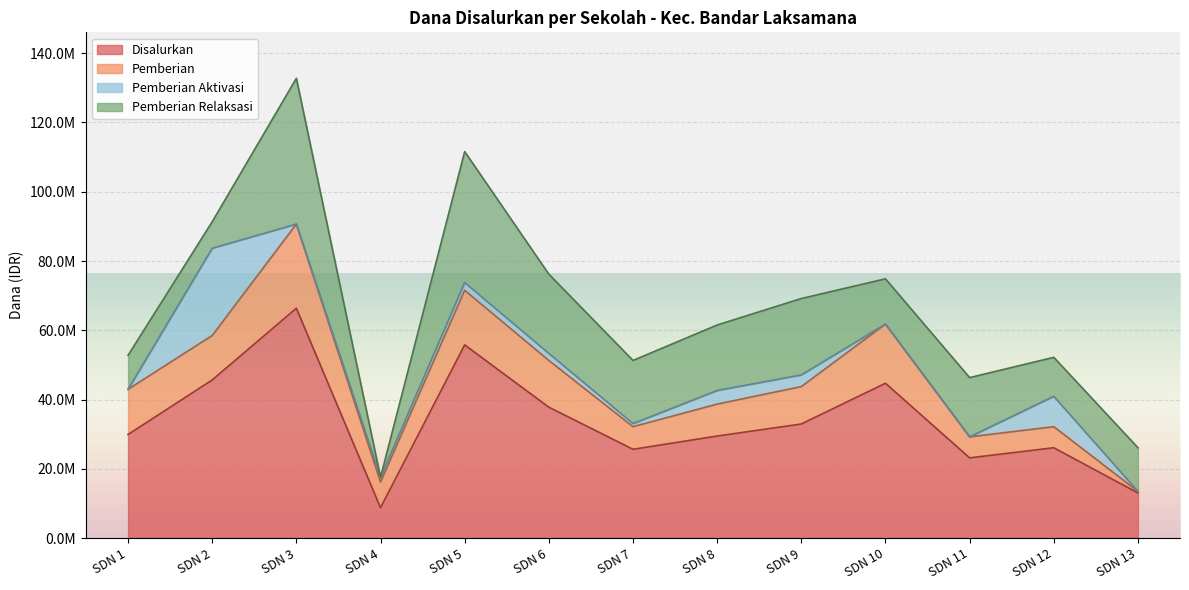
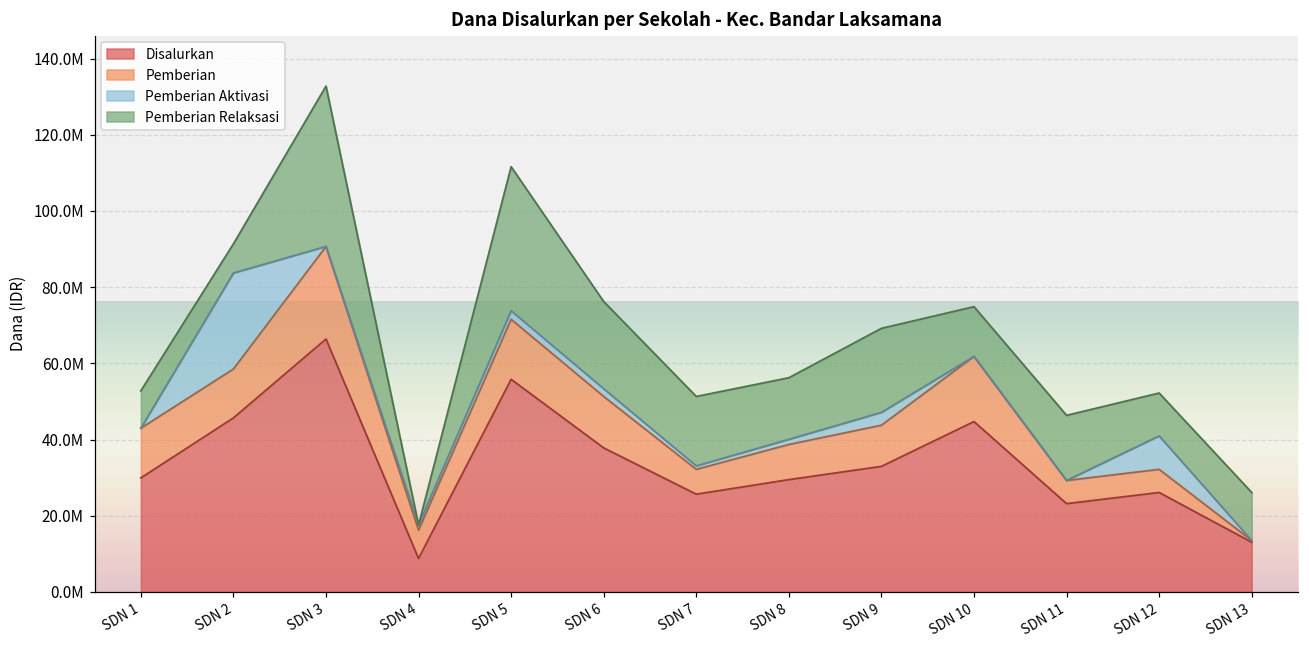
  {
    "Disalurkan": {
      "SDN 1": 30000000,
      "SDN 2": 46000000,
      "SDN 3": 66000000,
      "SDN 4": 9000000,
      "SDN 5": 56000000,
      "SDN 6": 38000000,
      "SDN 7": 26000000,
      "SDN 8": 29000000,
      "SDN 9": 33000000,
      "SDN 10": 45000000,
      "SDN 11": 23000000,
      "SDN 12": 26000000
    },
    "Pemberian": {
      "SDN 2": 13000000,
      "SDN 4": 7000000,
      "SDN 5": 16000000,
      "SDN 6": 14000000,
      "SDN 7": 7000000,
      "SDN 8": 9000000,
      "SDN 9": 11000000,
      "SDN 12": 6000000
    },
    "Pemberian Aktivasi": {
      "SDN 2": 25000000,
      "SDN 5": 2000000,
      "SDN 6": 2000000,
      "SDN 7": 1000000,
-     "SDN 8": 4000000,
+     "SDN 8": 1000000,
      "SDN 9": 3000000,
      "SDN 12": 9000000
    },
    "Pemberian Relaksasi": {
      "SDN 1": 10000000,
      "SDN 2": 8000000,
      "SDN 3": 42000000,
      "SDN 5": 38000000,
      "SDN 6": 23000000,
      "SDN 7": 18000000,
-     "SDN 8": 19000000,
+     "SDN 8": 16000000,
      "SDN 9": 22000000,
      "SDN 10": 13000000,
      "SDN 11": 17000000,
      "SDN 12": 11000000,
      "SDN 13": 13000000
    }
  }
